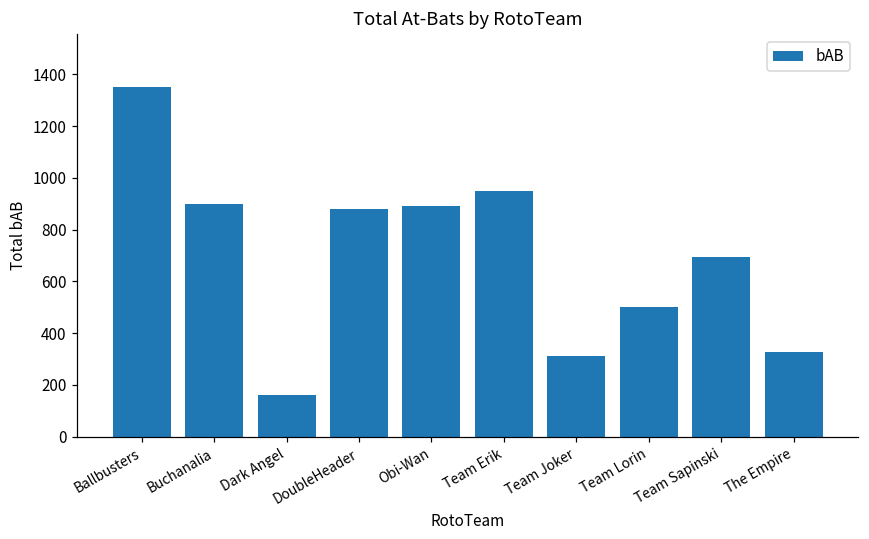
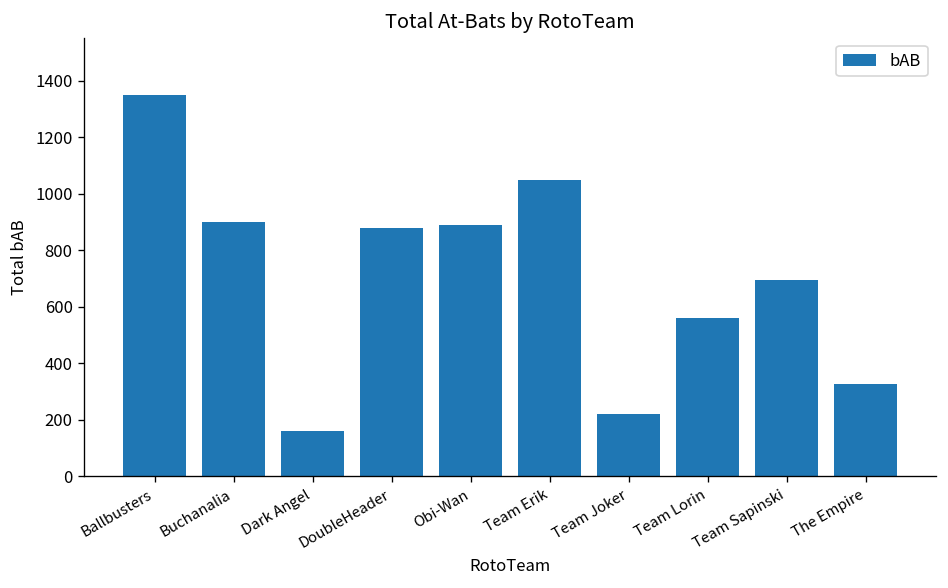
  {
    "Ballbusters": 1350,
    "Buchanalia": 900,
    "Dark Angel": 160,
    "DoubleHeader": 880,
    "Obi-Wan": 890,
-   "Team Erik": 950,
-   "Team Joker": 310,
-   "Team Lorin": 500,
+   "Team Erik": 1050,
+   "Team Joker": 220,
+   "Team Lorin": 560,
    "Team Sapinski": 700,
    "The Empire": 330
  }
